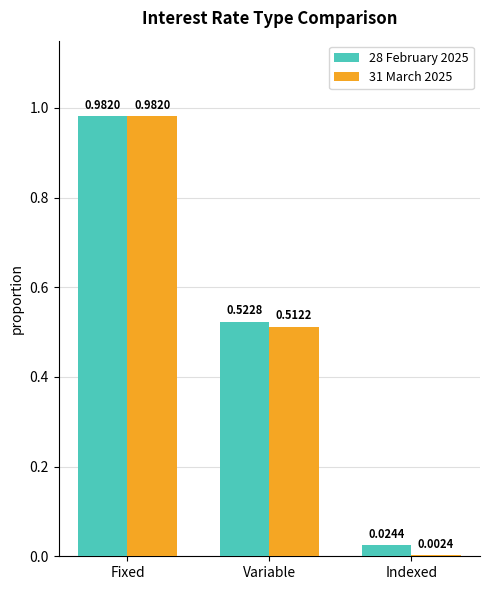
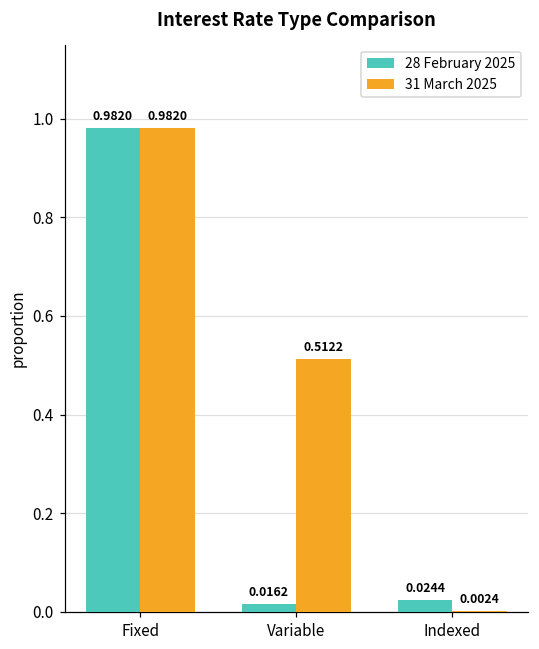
  {
    "28 February 2025": {
      "Fixed": 0.9820,
-     "Variable": 0.5228,
+     "Variable": 0.0162,
      "Indexed": 0.0244
    },
    "31 March 2025": {
      "Fixed": 0.9820,
      "Variable": 0.5122,
      "Indexed": 0.0024
    }
  }
